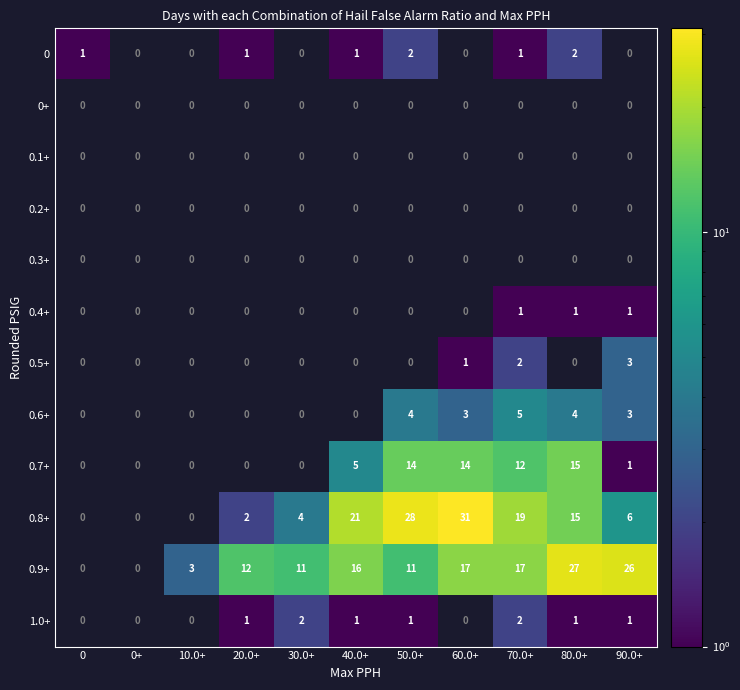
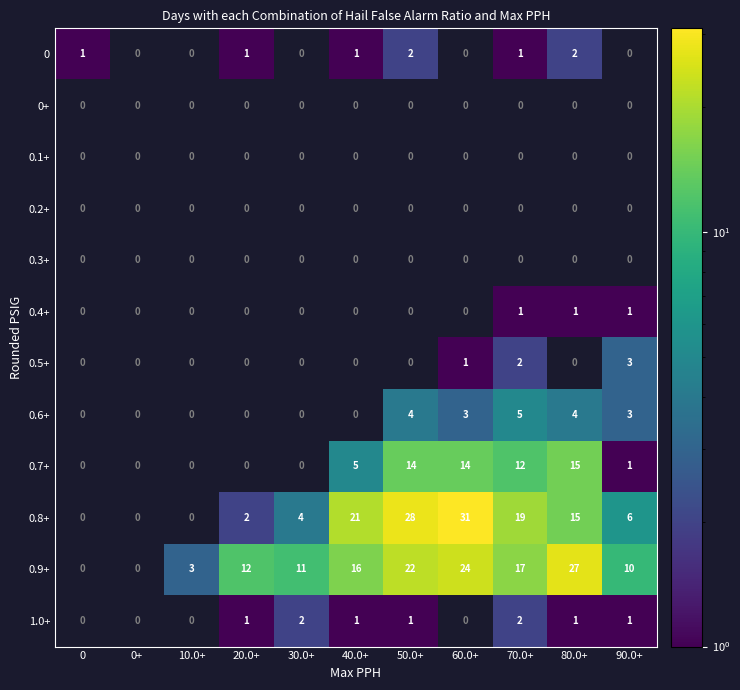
  {
    "0": {
      "0": 1,
      "20.0+": 1,
      "40.0+": 1,
      "50.0+": 2,
      "70.0+": 1,
      "80.0+": 2
    },
    "0.4+": {
      "70.0+": 1,
      "80.0+": 1,
      "90.0+": 1
    },
    "0.5+": {
      "60.0+": 1,
      "70.0+": 2,
      "90.0+": 3
    },
    "0.6+": {
      "50.0+": 4,
      "60.0+": 3,
      "70.0+": 5,
      "80.0+": 4,
      "90.0+": 3
    },
    "0.7+": {
      "40.0+": 5,
      "50.0+": 14,
      "60.0+": 14,
      "70.0+": 12,
      "80.0+": 15,
      "90.0+": 1
    },
    "0.8+": {
      "20.0+": 2,
      "30.0+": 4,
      "40.0+": 21,
      "50.0+": 28,
      "60.0+": 31,
      "70.0+": 19,
      "80.0+": 15,
      "90.0+": 6
    },
    "0.9+": {
      "10.0+": 3,
      "20.0+": 12,
      "30.0+": 11,
      "40.0+": 16,
-     "50.0+": 11,
-     "60.0+": 17,
+     "50.0+": 22,
+     "60.0+": 24,
      "70.0+": 17,
      "80.0+": 27,
-     "90.0+": 26
+     "90.0+": 10
    },
    "1.0+": {
      "20.0+": 1,
      "30.0+": 2,
      "40.0+": 1,
      "50.0+": 1,
      "70.0+": 2,
      "80.0+": 1,
      "90.0+": 1
    }
  }
